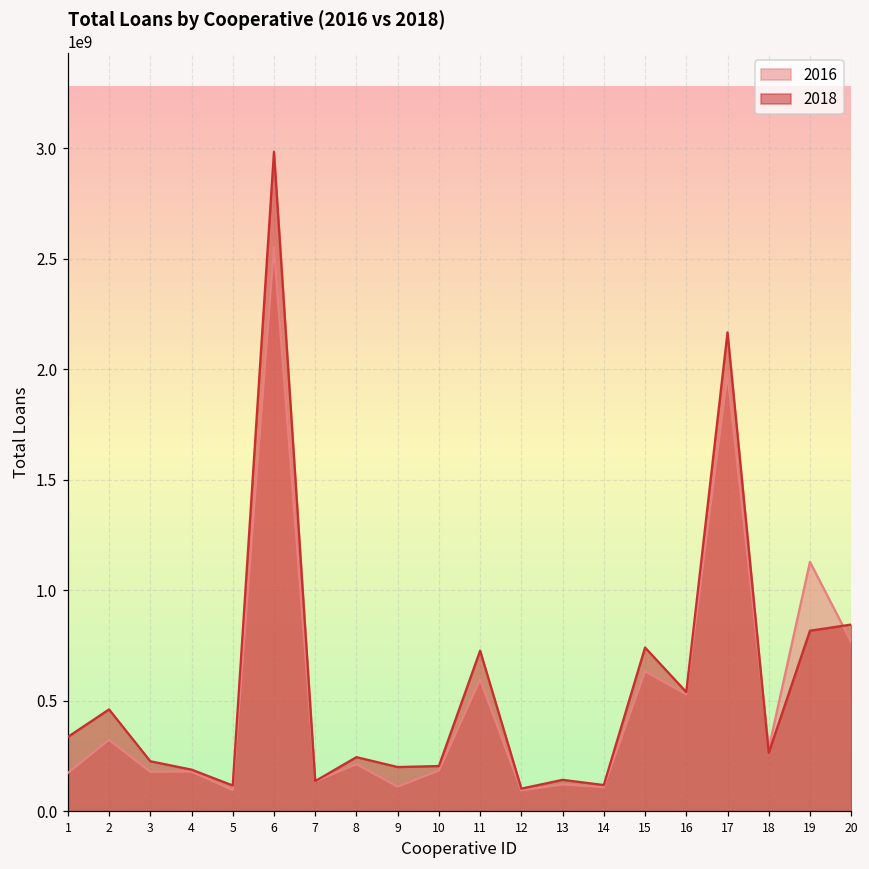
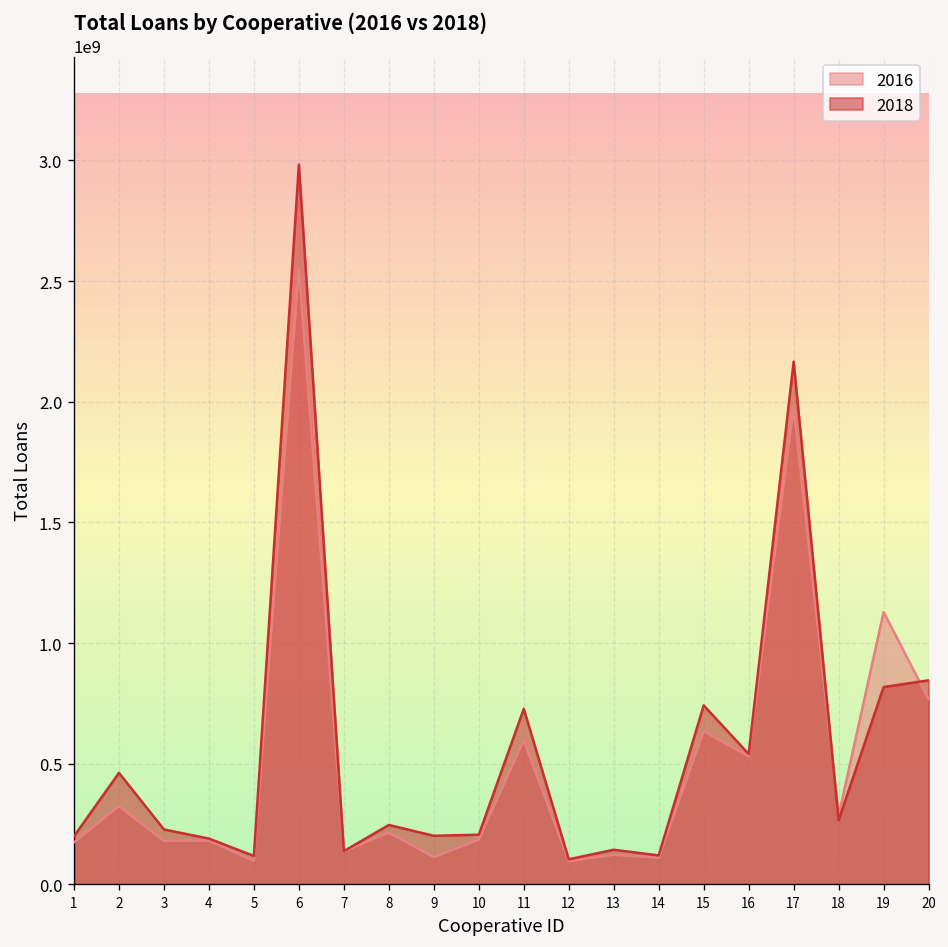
  {
    "2016": {
      "1": 170000000,
      "2": 320000000,
      "3": 180000000,
      "5": 100000000,
      "6": 2550000000,
      "8": 210000000,
      "9": 110000000,
      "10": 180000000,
      "11": 600000000,
      "13": 120000000,
      "15": 630000000,
      "17": 1980000000,
      "18": 290000000,
      "19": 1130000000,
      "20": 770000000
    },
    "2018": {
-     "1": 340000000,
+     "1": 200000000,
      "2": 460000000,
      "3": 230000000,
      "5": 120000000,
      "6": 2980000000,
      "8": 250000000,
      "9": 200000000,
      "10": 210000000,
      "11": 730000000,
      "13": 140000000,
      "15": 740000000,
      "17": 2170000000,
      "18": 270000000,
      "19": 820000000,
      "20": 850000000
    }
  }
